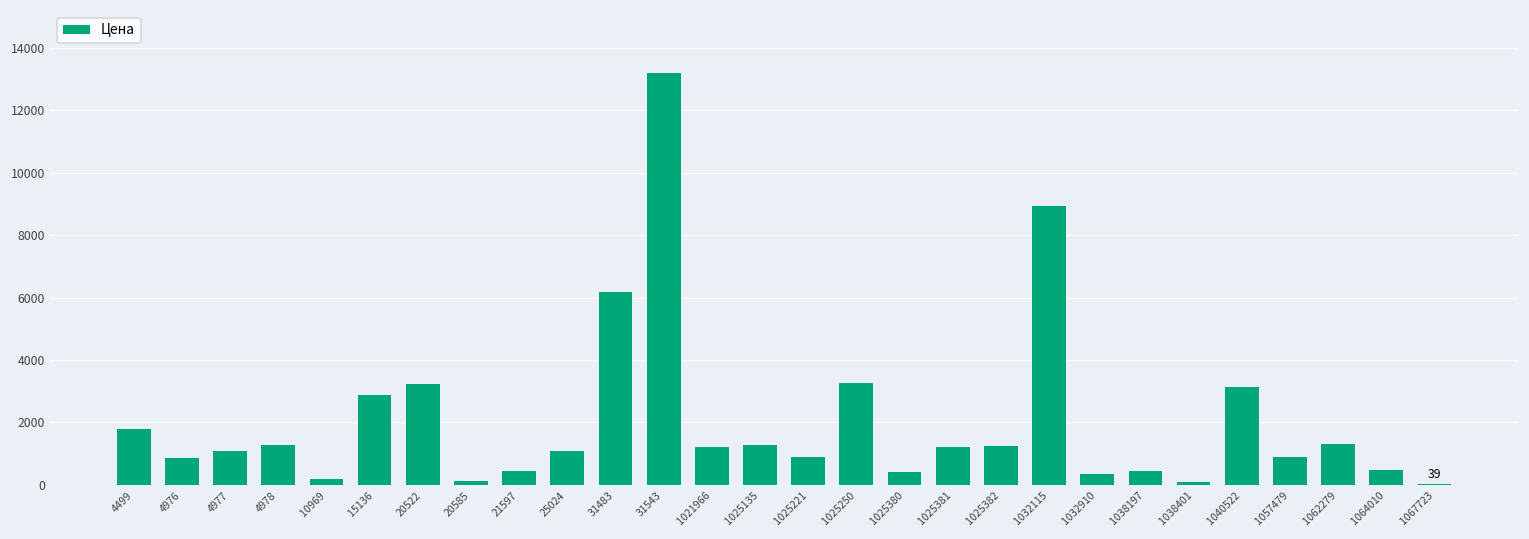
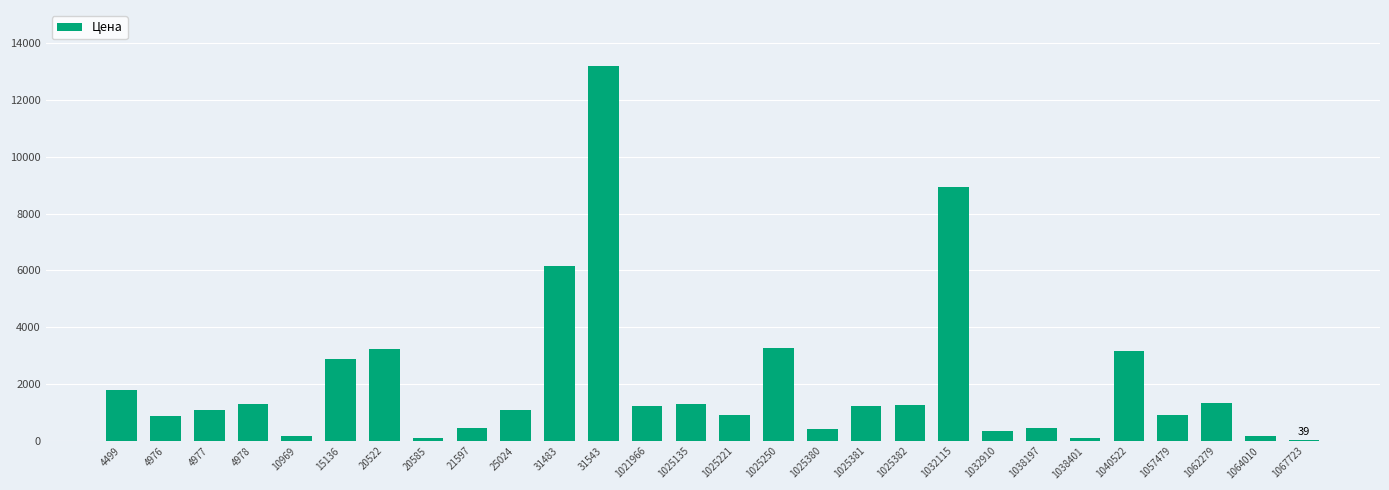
  {
    "4499": 1800,
    "4976": 900,
    "4977": 1100,
    "4978": 1300,
    "10969": 200,
    "15136": 2900,
    "20522": 3200,
    "20585": 100,
    "21597": 500,
    "25024": 1100,
    "31483": 6200,
    "31543": 13200,
    "1021966": 1200,
    "1025135": 1300,
    "1025221": 900,
    "1025250": 3300,
    "1025380": 400,
    "1025381": 1200,
    "1025382": 1300,
    "1032115": 8900,
    "1032910": 400,
    "1038197": 400,
    "1040522": 3200,
    "1057479": 900,
    "1062279": 1300,
-   "1064010": 500
+   "1064010": 200
  }
